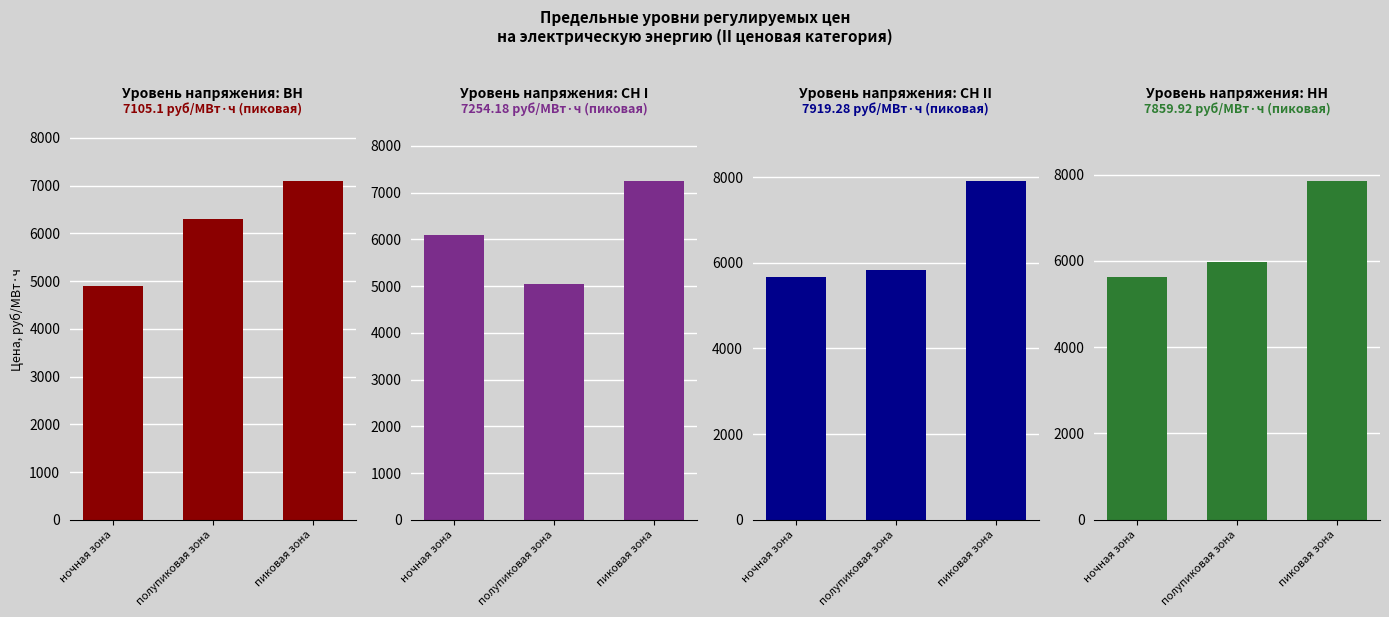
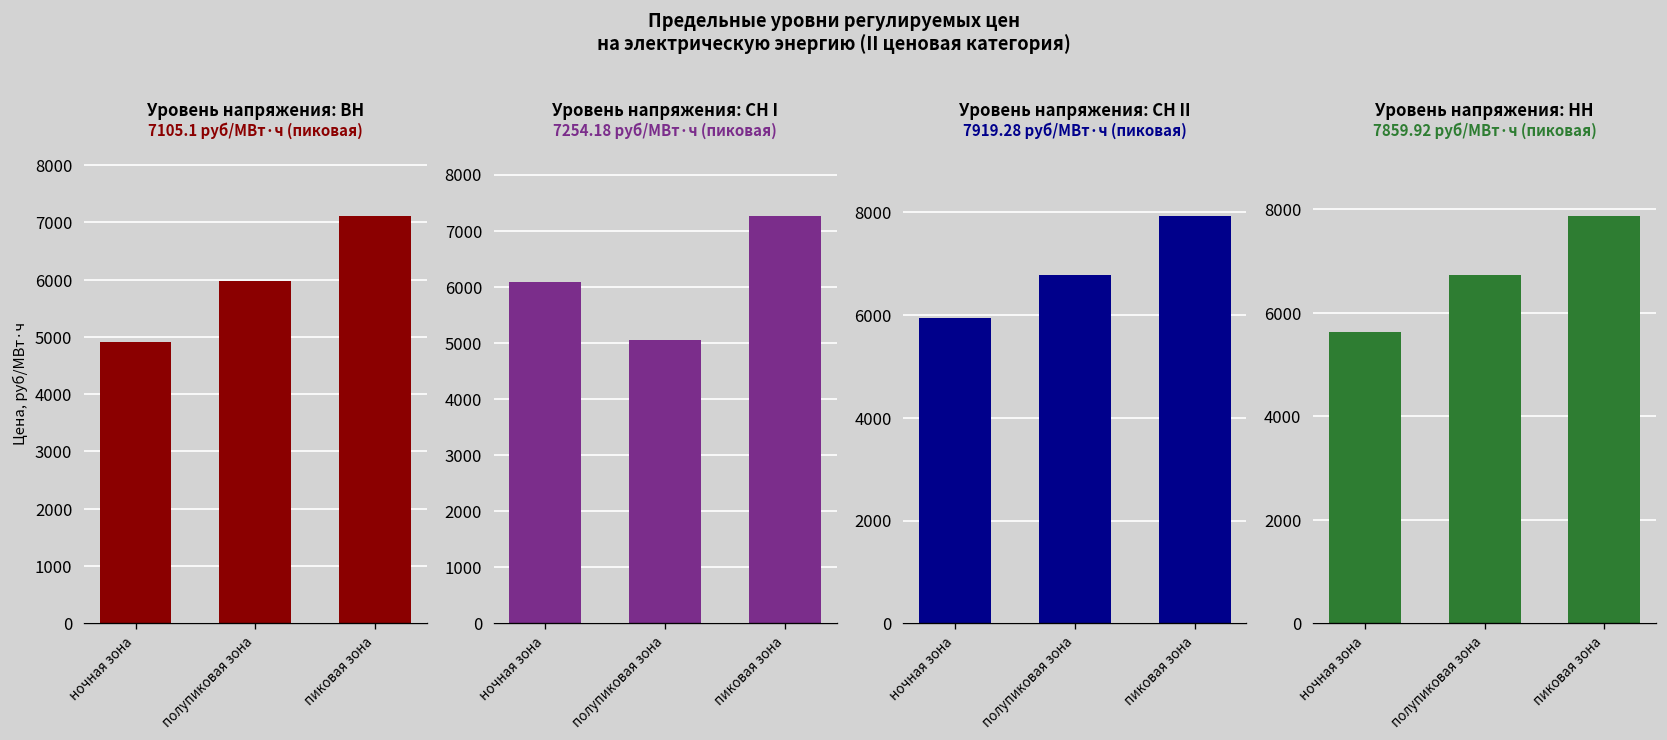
  {
    "Уровень напряжения: ВН": {
      "ночная зона": 4900,
-     "полупиковая зона": 6300,
+     "полупиковая зона": 6000,
      "пиковая зона": 7100
    },
    "Уровень напряжения: СН I": {
      "ночная зона": 6100,
      "полупиковая зона": 5100,
      "пиковая зона": 7300
    },
    "Уровень напряжения: СН II": {
-     "ночная зона": 5700,
-     "полупиковая зона": 5800,
+     "ночная зона": 5900,
+     "полупиковая зона": 6800,
      "пиковая зона": 7900
    },
    "Уровень напряжения: НН": {
      "ночная зона": 5600,
-     "полупиковая зона": 6000,
+     "полупиковая зона": 6700,
      "пиковая зона": 7900
    }
  }
